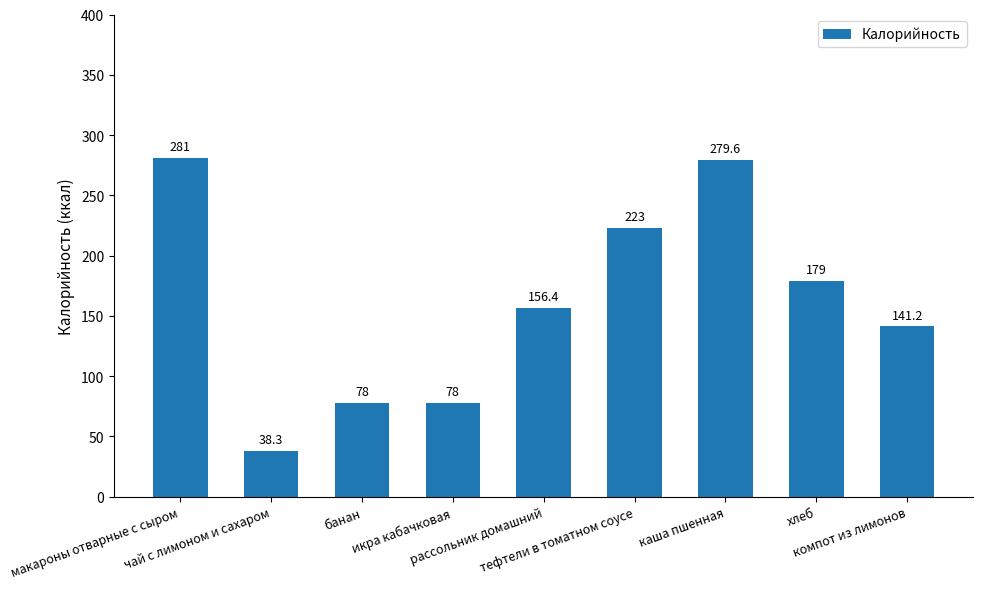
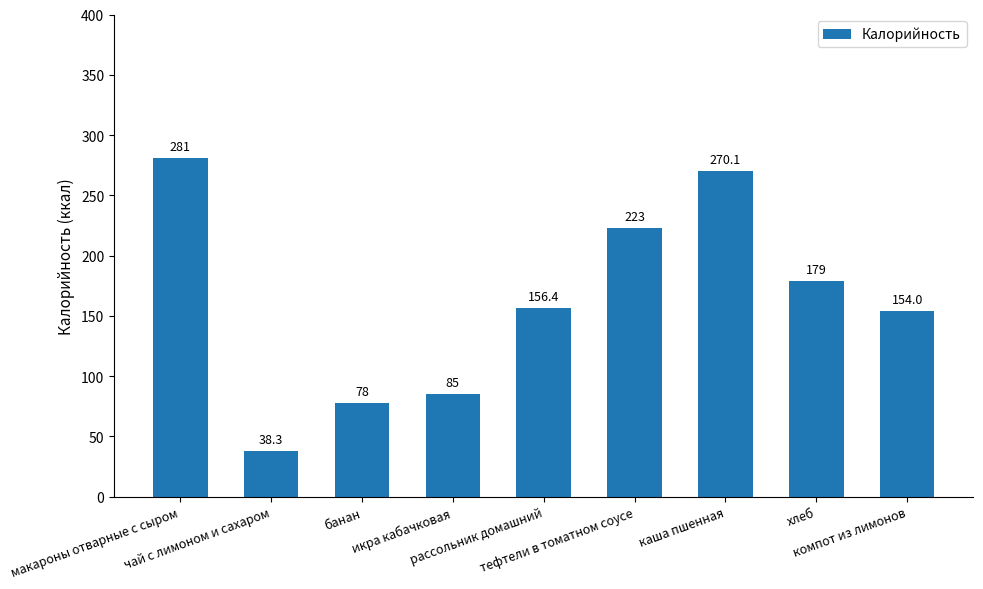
  {
    "макароны отварные с сыром": 281,
    "чай с лимоном и сахаром": 38.3,
    "банан": 78,
-   "икра кабачковая": 78,
+   "икра кабачковая": 85,
    "рассольник домашний": 156.4,
    "тефтели в томатном соусе": 223,
-   "каша пшенная": 279.6,
+   "каша пшенная": 270.1,
    "хлеб": 179,
-   "компот из лимонов": 141.2
+   "компот из лимонов": 154.0
  }
